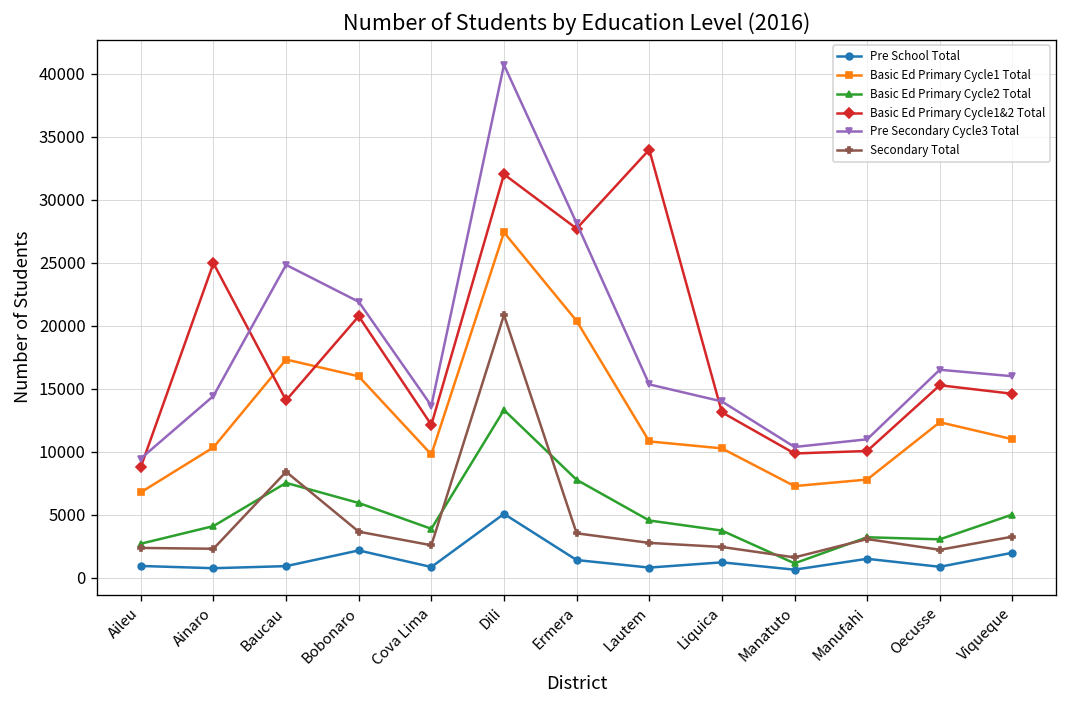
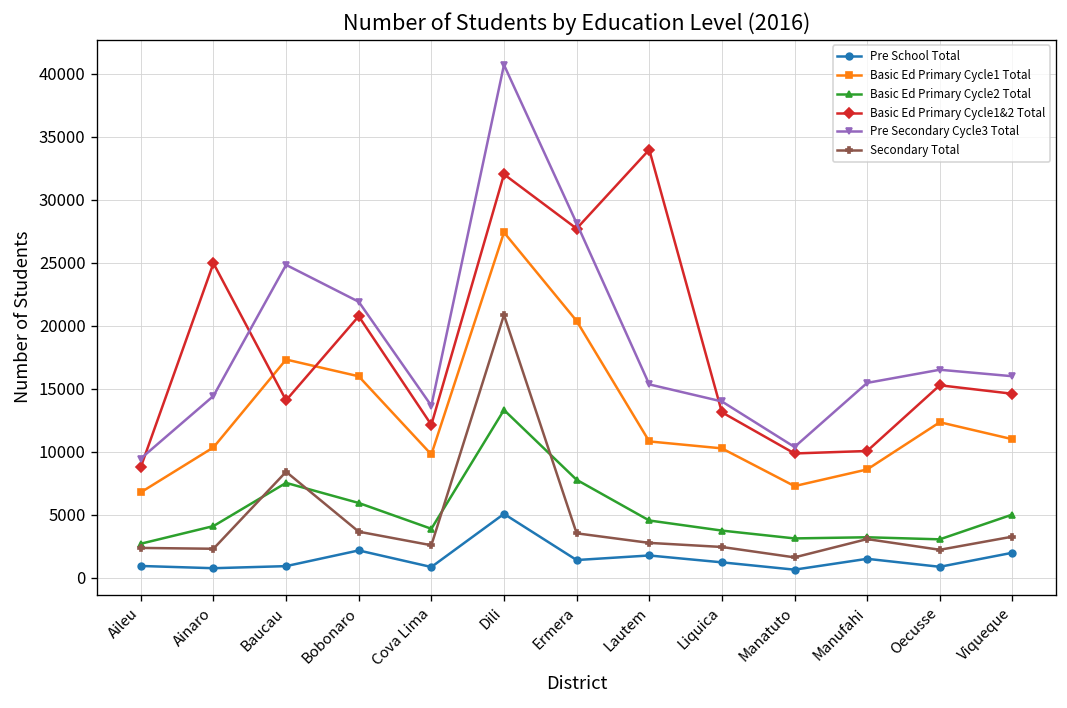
  {
    "Pre School Total": {
      "Aileu": 900,
      "Ainaro": 700,
      "Baucau": 900,
      "Bobonaro": 2200,
      "Cova Lima": 800,
      "Dili": 5100,
      "Ermera": 1400,
-     "Lautem": 800,
+     "Lautem": 1800,
      "Liquica": 1200,
      "Manatuto": 600,
      "Manufahi": 1500,
      "Oecusse": 900,
      "Viqueque": 2000
    },
    "Basic Ed Primary Cycle1 Total": {
      "Aileu": 6800,
      "Ainaro": 10300,
      "Baucau": 17300,
      "Bobonaro": 16000,
      "Cova Lima": 9800,
      "Dili": 27400,
      "Ermera": 20400,
      "Lautem": 10800,
      "Liquica": 10300,
      "Manatuto": 7300,
-     "Manufahi": 7800,
+     "Manufahi": 8600,
      "Oecusse": 12300,
      "Viqueque": 11000
    },
    "Basic Ed Primary Cycle2 Total": {
      "Aileu": 2700,
      "Ainaro": 4100,
      "Baucau": 7500,
      "Bobonaro": 5900,
      "Cova Lima": 3900,
      "Dili": 13300,
      "Ermera": 7800,
      "Lautem": 4500,
      "Liquica": 3700,
-     "Manatuto": 1100,
+     "Manatuto": 3100,
      "Oecusse": 3000,
      "Viqueque": 5000
    },
    "Basic Ed Primary Cycle1&2 Total": {
      "Aileu": 8800,
      "Ainaro": 25000,
      "Baucau": 14100,
      "Bobonaro": 20700,
      "Cova Lima": 12100,
      "Dili": 32000,
      "Ermera": 27700,
      "Lautem": 34000,
      "Liquica": 13100,
      "Manatuto": 9900,
      "Manufahi": 10000,
      "Oecusse": 15300,
      "Viqueque": 14600
    },
    "Pre Secondary Cycle3 Total": {
      "Aileu": 9400,
      "Ainaro": 14400,
      "Baucau": 24800,
      "Bobonaro": 21900,
      "Cova Lima": 13600,
      "Dili": 40700,
      "Ermera": 28100,
      "Lautem": 15300,
      "Liquica": 14000,
      "Manatuto": 10400,
-     "Manufahi": 11000,
+     "Manufahi": 15500,
      "Oecusse": 16500,
      "Viqueque": 16000
    },
    "Secondary Total": {
      "Aileu": 2400,
      "Ainaro": 2300,
      "Baucau": 8400,
      "Bobonaro": 3600,
      "Cova Lima": 2600,
      "Dili": 20900,
      "Ermera": 3500,
      "Lautem": 2800,
      "Liquica": 2400,
      "Manatuto": 1600,
      "Oecusse": 2200,
      "Viqueque": 3200
    }
  }
